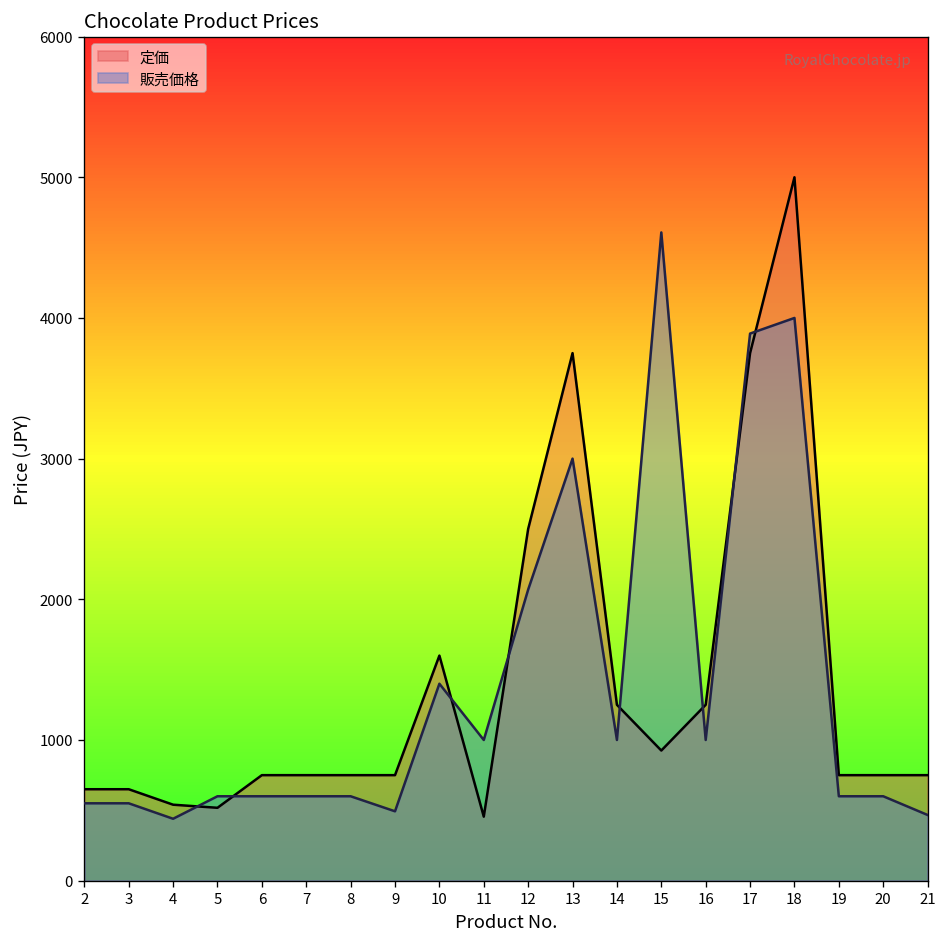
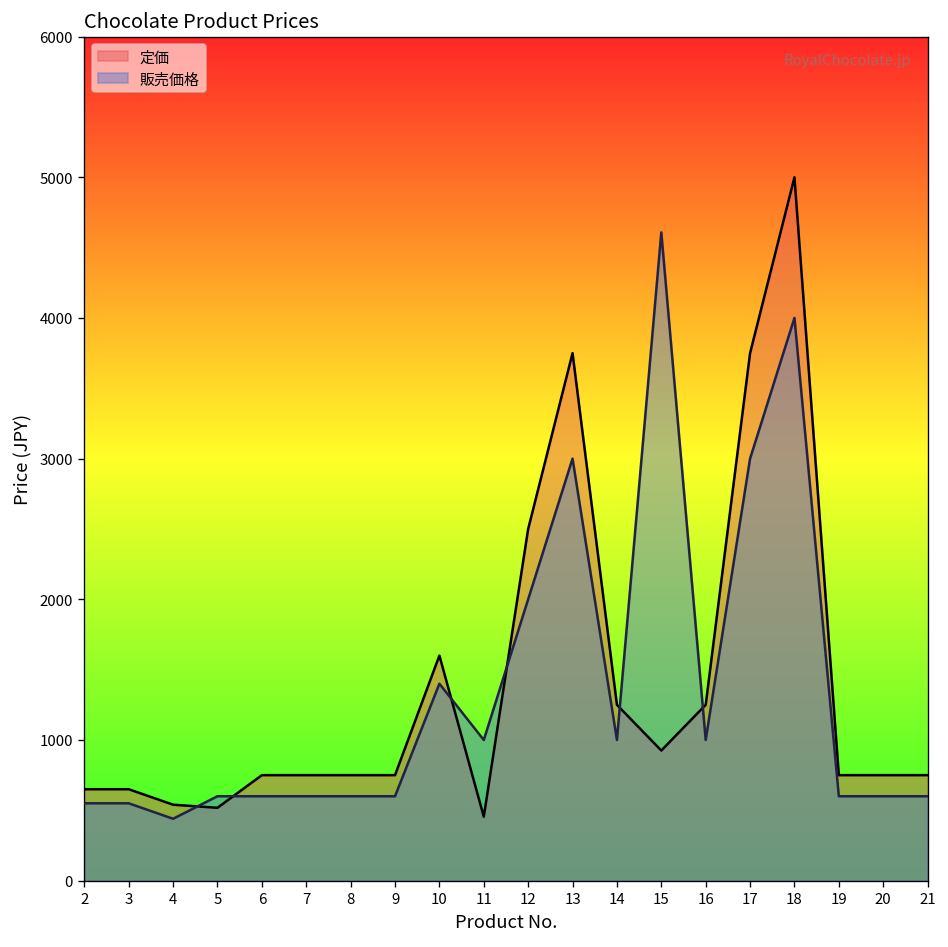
  {
    "定価": {
      "2": 650,
      "3": 650,
      "4": 540,
      "5": 520,
      "6": 750,
      "7": 750,
      "8": 750,
      "9": 750,
      "10": 1600,
      "11": 460,
      "12": 2500,
      "13": 3750,
      "14": 1250,
      "15": 930,
      "16": 1250,
      "17": 3750,
      "18": 5000,
      "19": 750,
      "20": 750,
      "21": 750
    },
    "販売価格": {
      "2": 550,
      "3": 550,
      "4": 440,
      "5": 600,
      "6": 600,
      "7": 600,
      "8": 600,
-     "9": 490,
+     "9": 600,
      "10": 1400,
      "11": 1000,
-     "12": 2070,
+     "12": 2000,
      "13": 3000,
      "14": 1000,
      "15": 4610,
      "16": 1000,
-     "17": 3890,
+     "17": 3000,
      "18": 4000,
      "19": 600,
      "20": 600,
-     "21": 470
+     "21": 600
    }
  }
